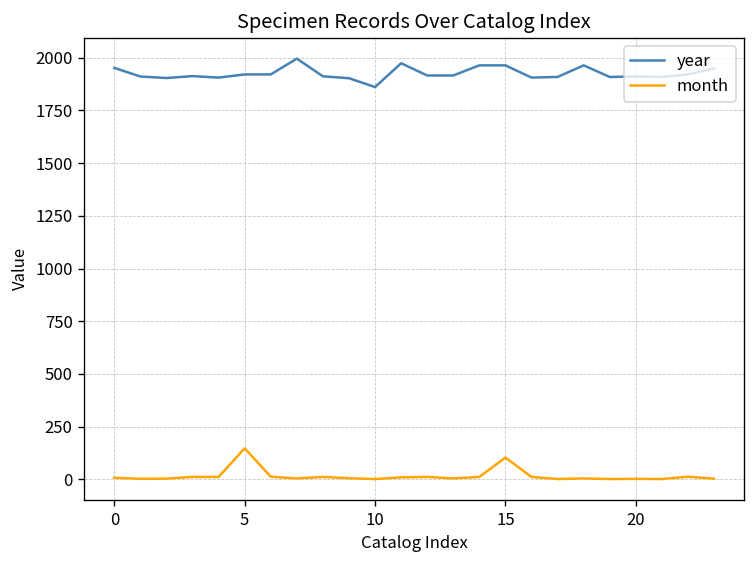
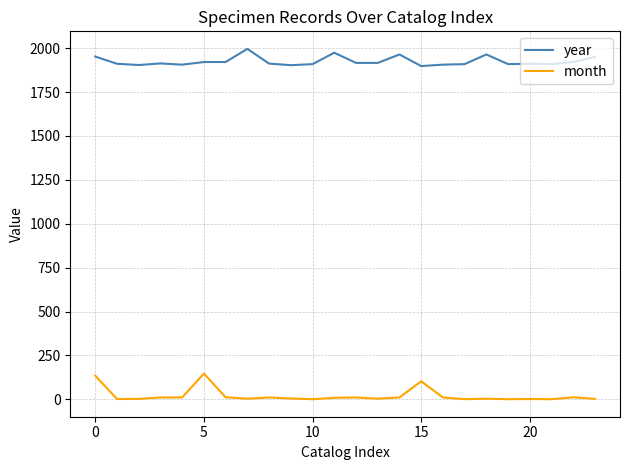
  {
    "year": {
      "0": 1950,
      "5": 1920,
-     "10": 1860,
-     "15": 1960
+     "10": 1910,
+     "15": 1900
    },
    "month": {
-     "0": 10,
+     "0": 140,
      "5": 150,
      "10": 0,
      "15": 100,
      "20": 0
    }
  }
